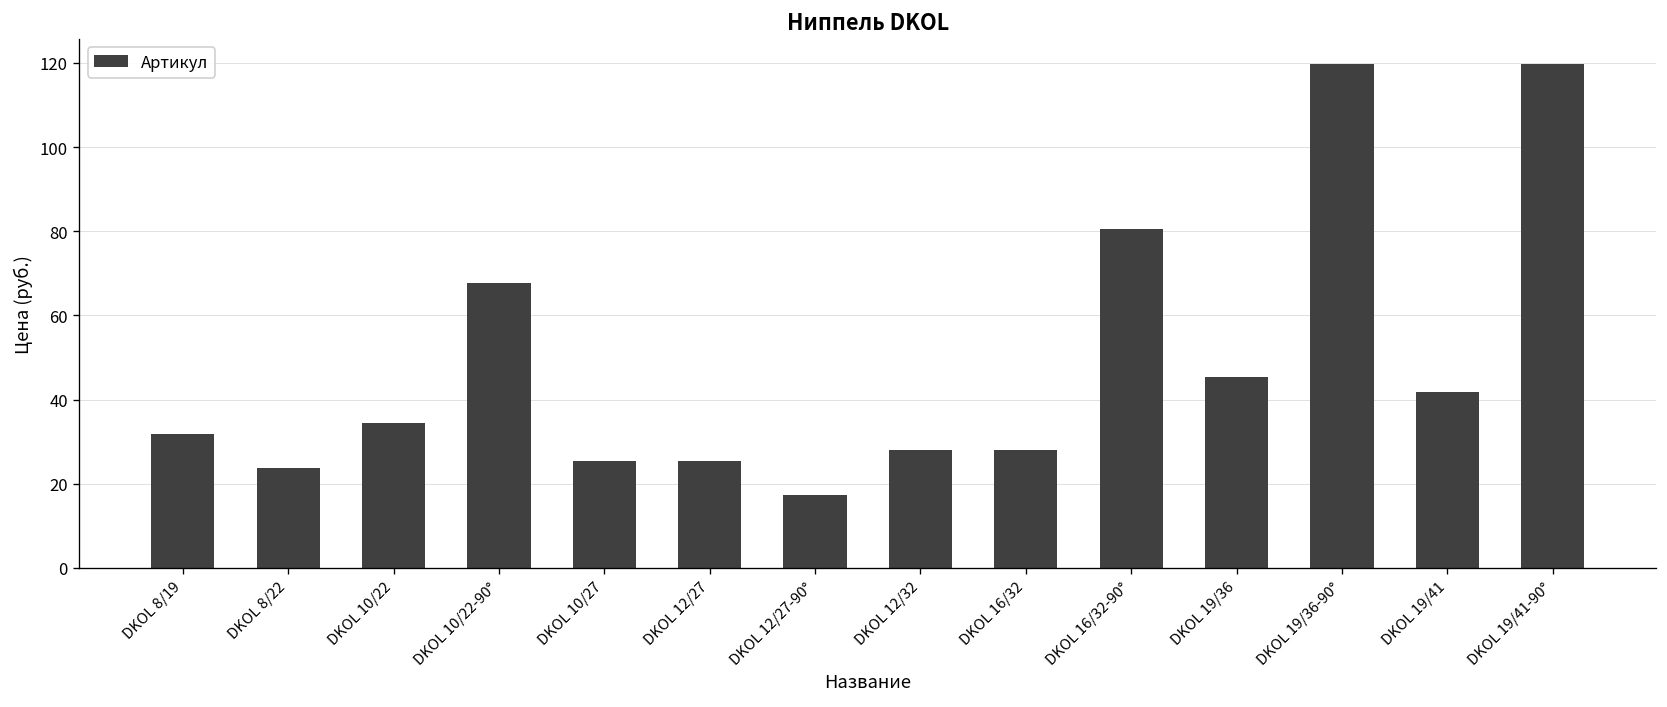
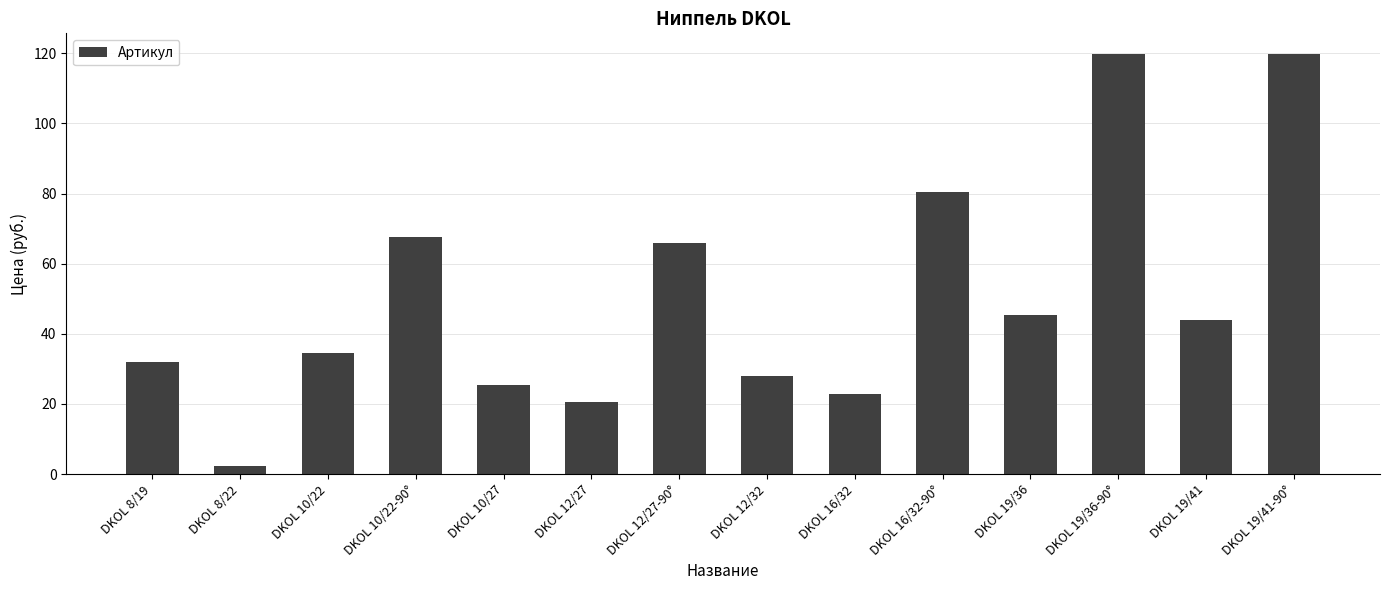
  {
    "DKOL 8/19": 32,
-   "DKOL 8/22": 24,
+   "DKOL 8/22": 2,
    "DKOL 10/22": 35,
    "DKOL 10/22-90°": 68,
    "DKOL 10/27": 25,
-   "DKOL 12/27": 25,
-   "DKOL 12/27-90°": 17,
+   "DKOL 12/27": 21,
+   "DKOL 12/27-90°": 66,
    "DKOL 12/32": 28,
-   "DKOL 16/32": 28,
+   "DKOL 16/32": 23,
    "DKOL 16/32-90°": 81,
    "DKOL 19/36": 45,
    "DKOL 19/36-90°": 120,
-   "DKOL 19/41": 42,
+   "DKOL 19/41": 44,
    "DKOL 19/41-90°": 120
  }
